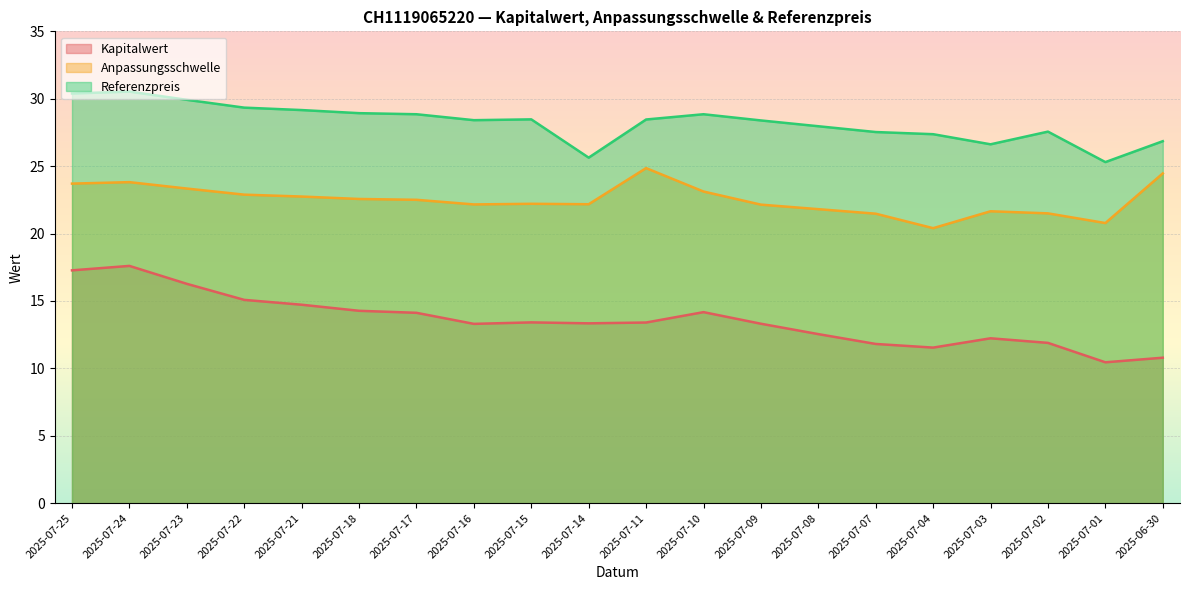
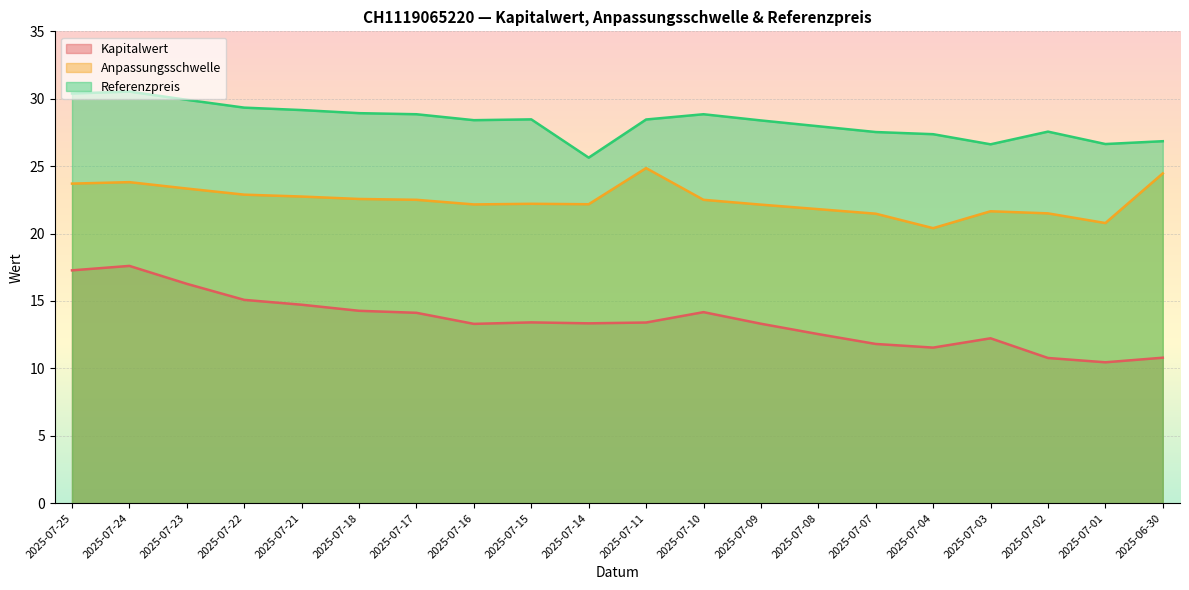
  {
    "Kapitalwert": {
      "2025-07-25": 17.3,
      "2025-07-24": 17.6,
      "2025-07-23": 16.3,
      "2025-07-22": 15.1,
      "2025-07-21": 14.7,
      "2025-07-18": 14.3,
      "2025-07-17": 14.1,
      "2025-07-16": 13.3,
      "2025-07-15": 13.4,
      "2025-07-14": 13.3,
      "2025-07-11": 13.4,
      "2025-07-10": 14.2,
      "2025-07-09": 13.3,
      "2025-07-08": 12.5,
      "2025-07-07": 11.8,
      "2025-07-04": 11.5,
      "2025-07-03": 12.2,
-     "2025-07-02": 11.9,
+     "2025-07-02": 10.8,
      "2025-07-01": 10.5,
      "2025-06-30": 10.8
    },
    "Anpassungsschwelle": {
      "2025-07-25": 23.7,
      "2025-07-24": 23.8,
      "2025-07-23": 23.3,
      "2025-07-22": 22.9,
      "2025-07-21": 22.7,
      "2025-07-18": 22.6,
      "2025-07-17": 22.5,
      "2025-07-16": 22.2,
      "2025-07-15": 22.2,
      "2025-07-14": 22.2,
      "2025-07-11": 24.9,
-     "2025-07-10": 23.1,
+     "2025-07-10": 22.5,
      "2025-07-09": 22.1,
      "2025-07-08": 21.8,
      "2025-07-07": 21.5,
      "2025-07-04": 20.4,
      "2025-07-03": 21.7,
      "2025-07-02": 21.5,
      "2025-07-01": 20.8,
      "2025-06-30": 24.5
    },
    "Referenzpreis": {
      "2025-07-23": 29.9,
      "2025-07-22": 29.3,
      "2025-07-21": 29.2,
      "2025-07-18": 28.9,
      "2025-07-17": 28.9,
      "2025-07-16": 28.4,
      "2025-07-15": 28.5,
      "2025-07-14": 25.6,
      "2025-07-11": 28.5,
      "2025-07-10": 28.9,
      "2025-07-09": 28.4,
      "2025-07-08": 28.0,
      "2025-07-07": 27.5,
      "2025-07-04": 27.4,
      "2025-07-03": 26.6,
      "2025-07-02": 27.6,
-     "2025-07-01": 25.3,
+     "2025-07-01": 26.6,
      "2025-06-30": 26.9
    }
  }
